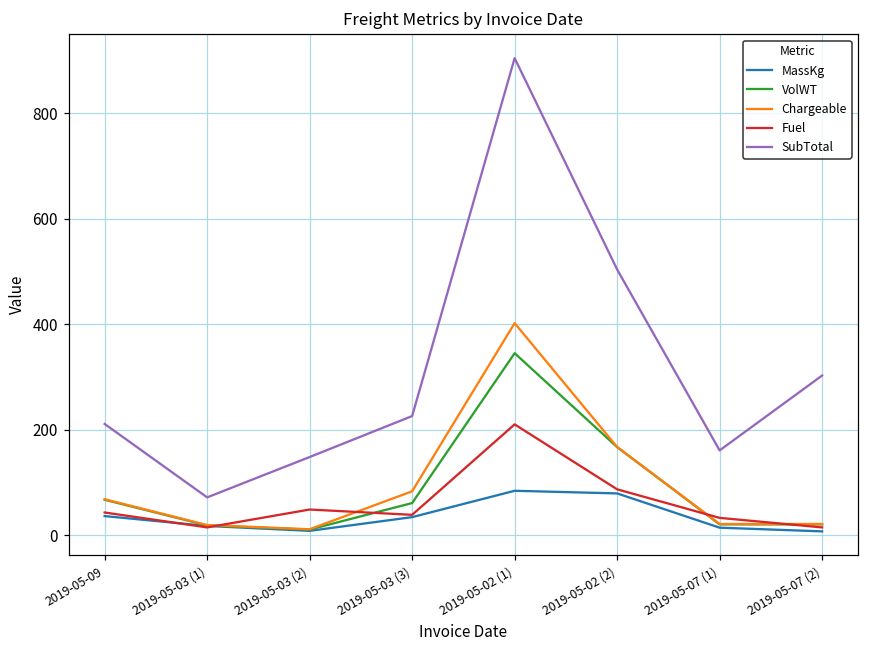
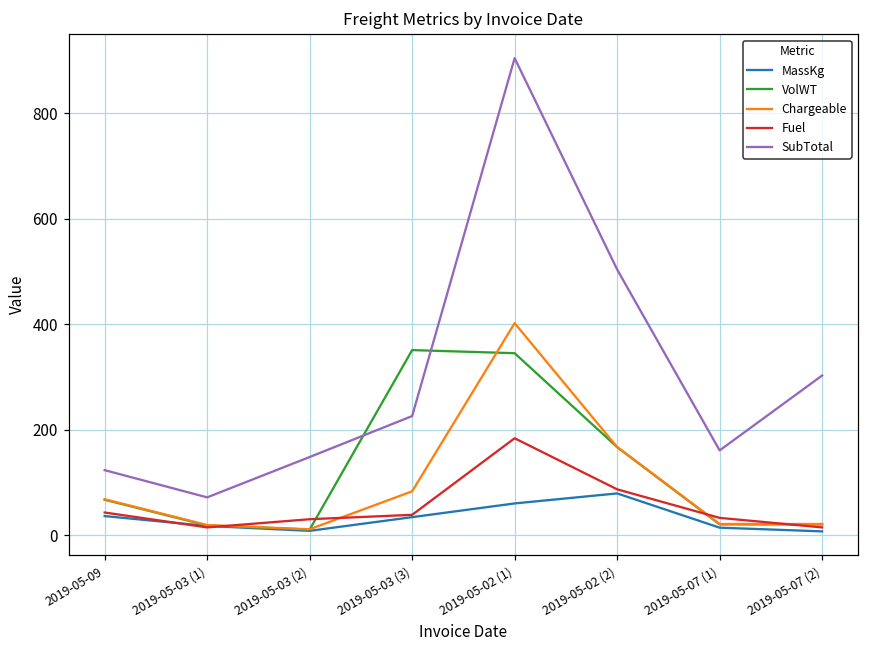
  {
    "MassKg": {
      "2019-05-09": 40,
-     "2019-05-02 (1)": 80,
+     "2019-05-02 (1)": 60,
      "2019-05-02 (2)": 80,
      "2019-05-07 (1)": 10,
      "2019-05-07 (2)": 10
    },
    "VolWT": {
-     "2019-05-03 (3)": 60,
+     "2019-05-03 (3)": 350,
      "2019-05-02 (1)": 340
    },
    "Chargeable": {
      "2019-05-03 (3)": 80,
      "2019-05-02 (1)": 400
    },
    "Fuel": {
      "2019-05-09": 40,
-     "2019-05-03 (2)": 50,
-     "2019-05-02 (1)": 210,
+     "2019-05-03 (2)": 30,
+     "2019-05-02 (1)": 180,
      "2019-05-02 (2)": 90,
      "2019-05-07 (1)": 30,
      "2019-05-07 (2)": 10
    },
    "SubTotal": {
-     "2019-05-09": 210,
+     "2019-05-09": 120,
      "2019-05-03 (1)": 70,
      "2019-05-03 (2)": 150,
      "2019-05-03 (3)": 230,
      "2019-05-02 (1)": 900,
      "2019-05-02 (2)": 500,
      "2019-05-07 (1)": 160,
      "2019-05-07 (2)": 300
    }
  }
